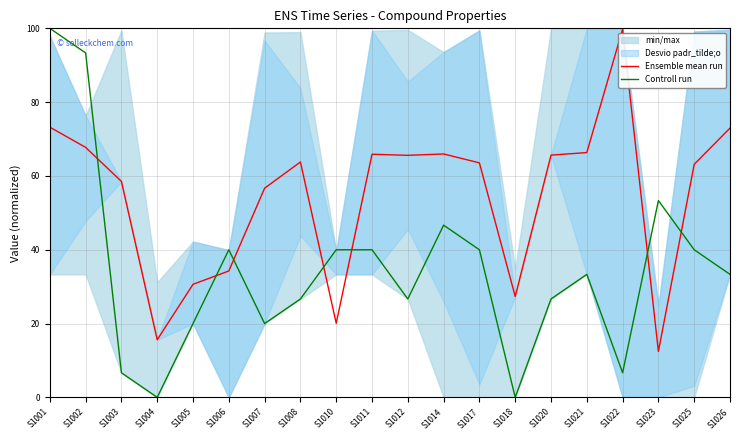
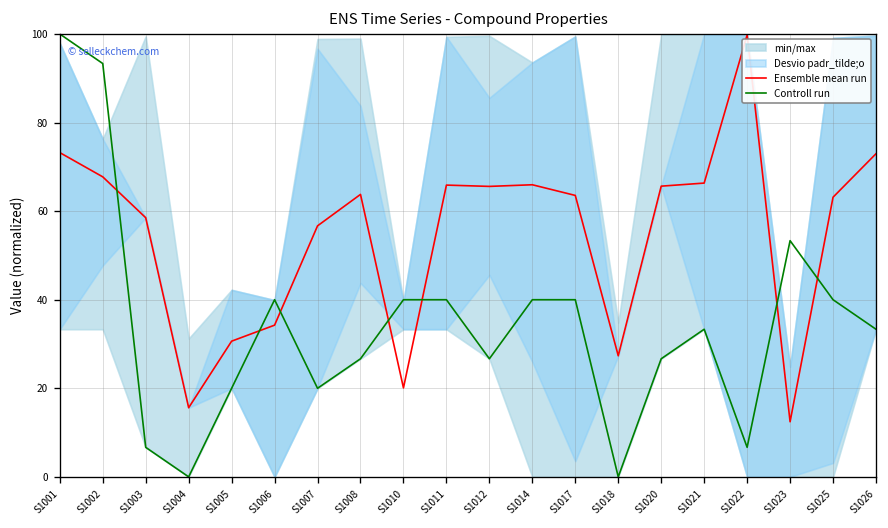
  {
    "Ensemble mean run": {
      "S1001": 73,
      "S1002": 68,
      "S1005": 31,
      "S1006": 34,
      "S1007": 57,
      "S1008": 64,
      "S1010": 20,
      "S1011": 66,
      "S1012": 66,
      "S1014": 66,
      "S1017": 64,
      "S1021": 66,
      "S1023": 12,
      "S1025": 63,
      "S1026": 73
    },
    "Controll run": {
      "S1001": 100,
      "S1002": 93,
      "S1003": 7,
      "S1004": 0,
      "S1005": 20,
      "S1007": 20,
      "S1008": 27,
      "S1011": 40,
      "S1012": 27,
-     "S1014": 47,
+     "S1014": 40,
      "S1017": 40,
      "S1018": 0,
      "S1020": 27,
      "S1021": 33,
      "S1022": 7,
      "S1023": 53,
      "S1025": 40,
      "S1026": 33
    }
  }
